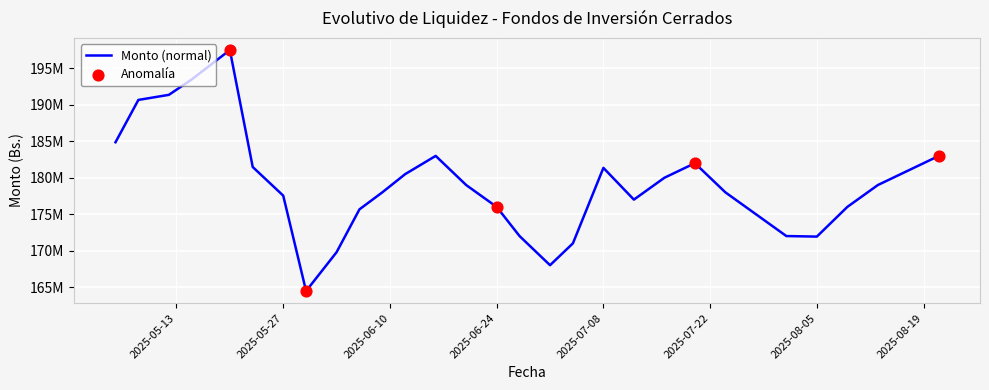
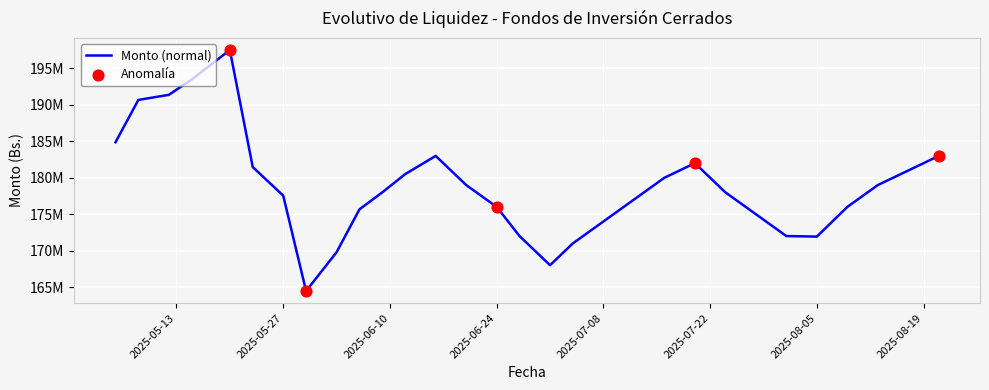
  {
    "Monto (normal)": {
      "2025-05-27": 178000000,
-     "2025-07-08": 181000000,
+     "2025-07-08": 174000000,
      "2025-08-05": 172000000
    }
  }
